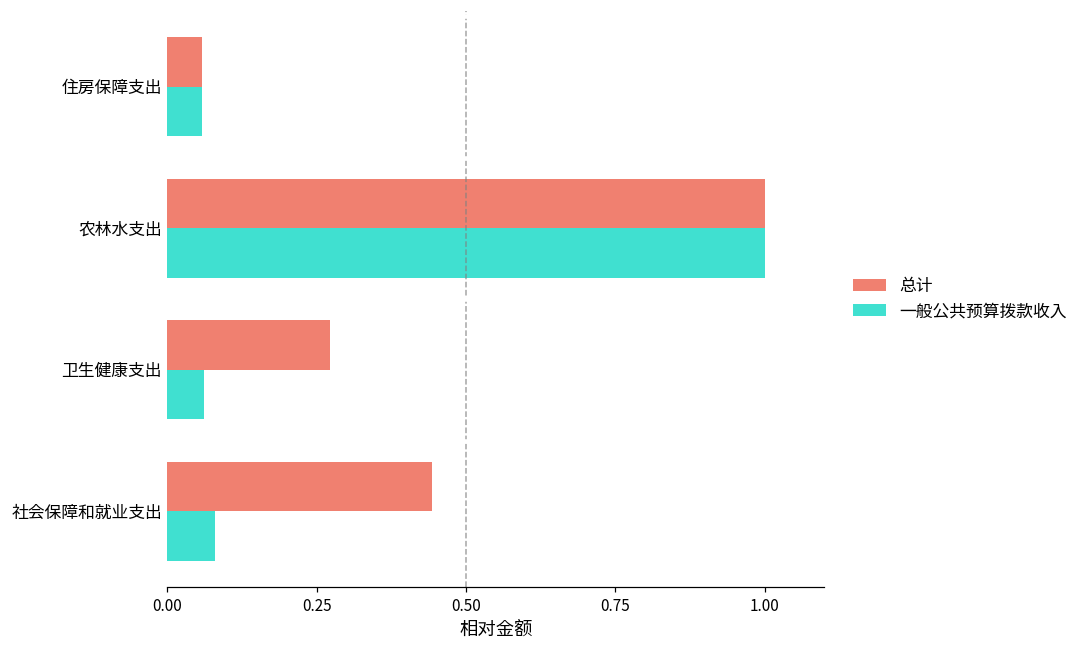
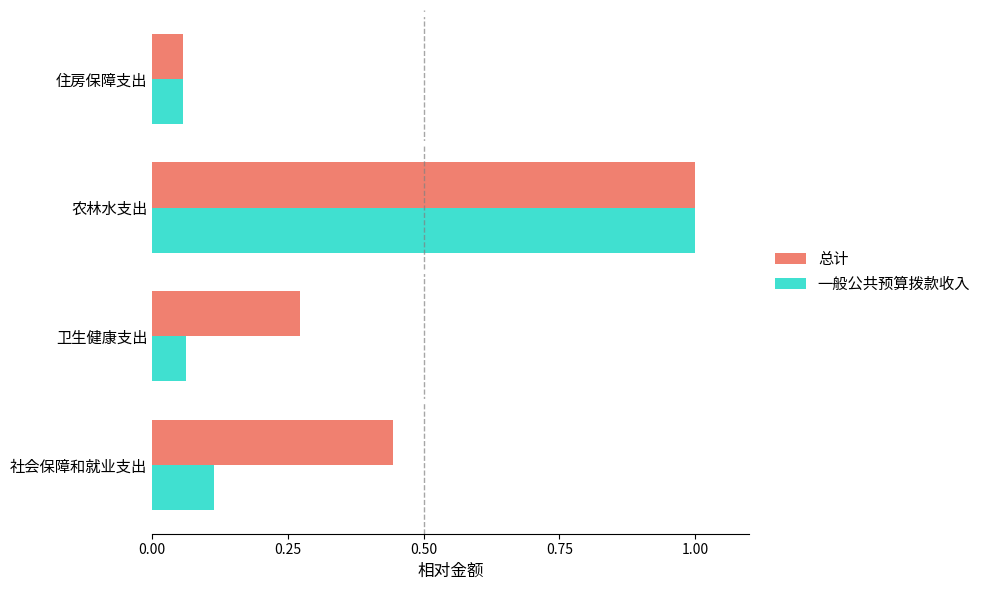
  {
    "总计": {
      "住房保障支出": 0.06,
      "农林水支出": 1.00,
      "卫生健康支出": 0.27,
      "社会保障和就业支出": 0.44
    },
    "一般公共预算拨款收入": {
      "住房保障支出": 0.06,
      "农林水支出": 1.00,
      "卫生健康支出": 0.06,
-     "社会保障和就业支出": 0.08
+     "社会保障和就业支出": 0.11
    }
  }
